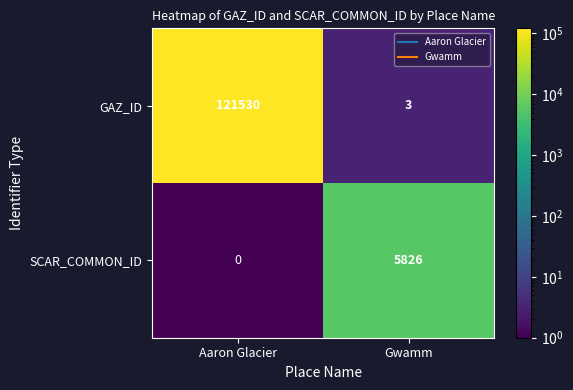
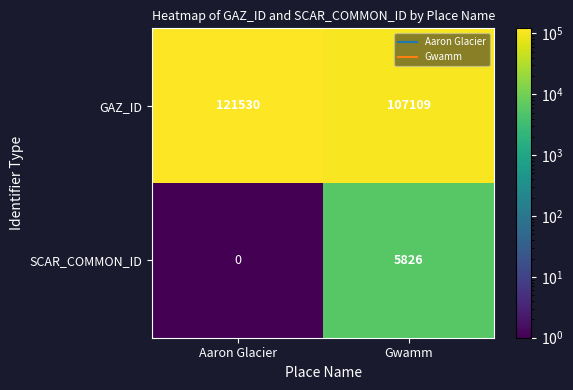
  {
    "GAZ_ID": {
      "Aaron Glacier": 121530,
-     "Gwamm": 3
+     "Gwamm": 107109
    },
    "SCAR_COMMON_ID": {
      "Aaron Glacier": 0,
      "Gwamm": 5826
    }
  }
